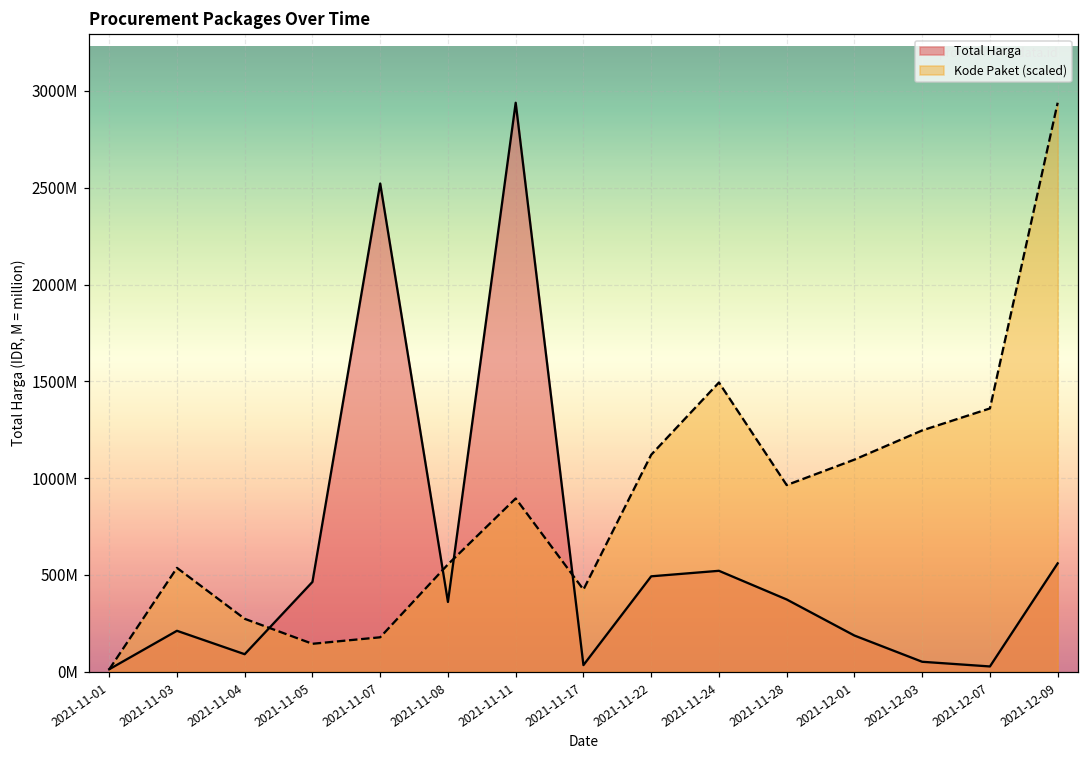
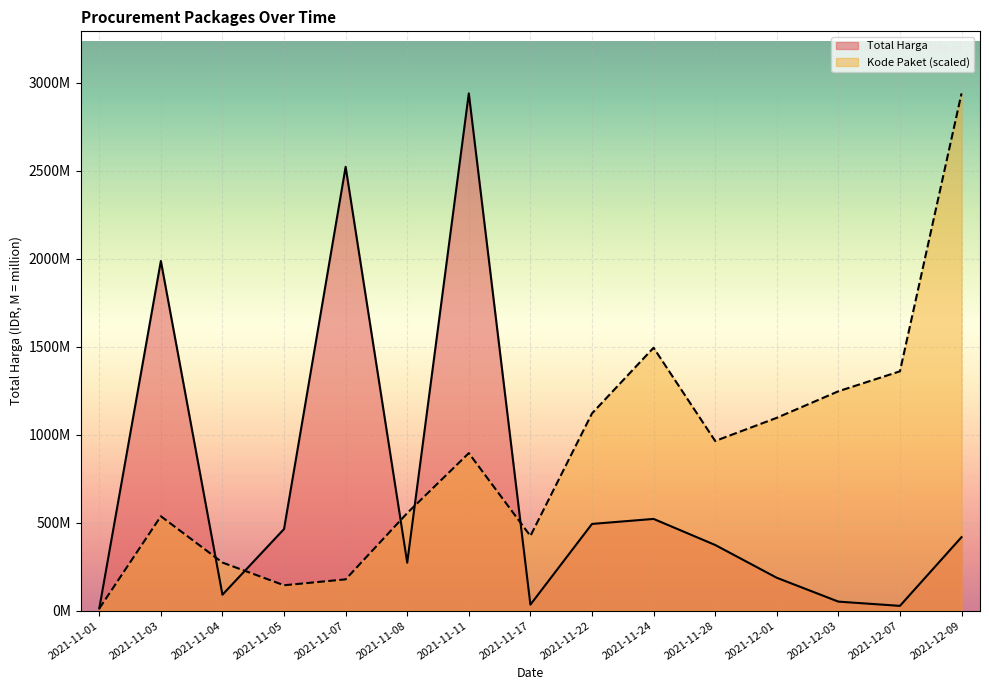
  {
    "Total Harga": {
-     "2021-11-03": 210000000,
+     "2021-11-03": 1990000000,
      "2021-11-04": 90000000,
      "2021-11-05": 460000000,
      "2021-11-07": 2520000000,
-     "2021-11-08": 360000000,
+     "2021-11-08": 270000000,
      "2021-11-11": 2940000000,
      "2021-11-17": 30000000,
      "2021-11-22": 490000000,
      "2021-11-24": 520000000,
      "2021-11-28": 370000000,
      "2021-12-01": 190000000,
      "2021-12-03": 50000000,
      "2021-12-07": 30000000,
-     "2021-12-09": 560000000
+     "2021-12-09": 420000000
    },
    "Kode Paket (scaled)": {
      "2021-11-03": 540000000,
      "2021-11-04": 270000000,
      "2021-11-05": 140000000,
      "2021-11-07": 180000000,
      "2021-11-08": 550000000,
      "2021-11-11": 900000000,
      "2021-11-17": 420000000,
      "2021-11-22": 1120000000,
      "2021-11-24": 1490000000,
      "2021-11-28": 960000000,
      "2021-12-01": 1100000000,
      "2021-12-03": 1250000000,
      "2021-12-07": 1360000000,
      "2021-12-09": 2940000000
    }
  }
